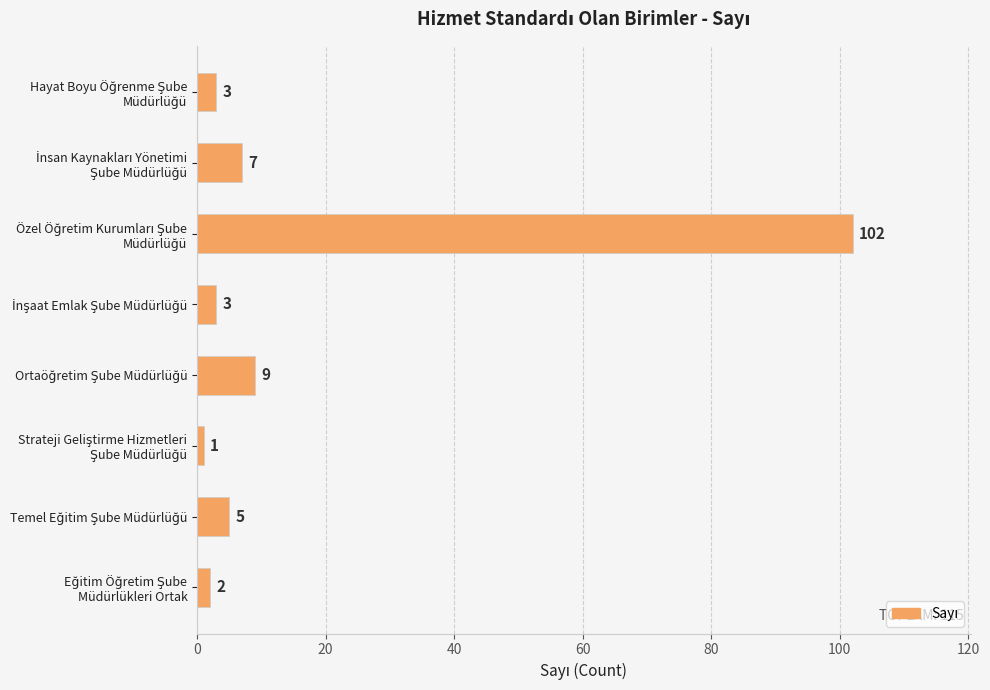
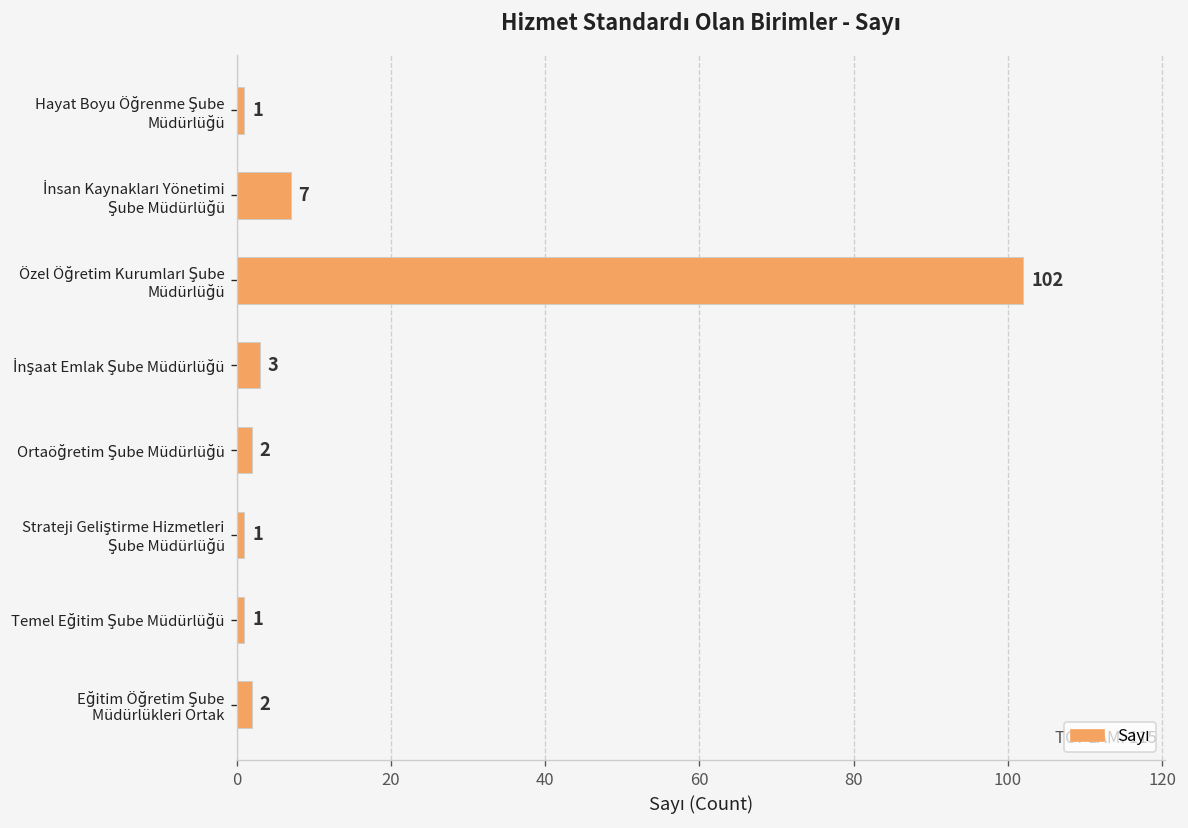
  {
-   "Hayat Boyu Öğrenme Şube Müdürlüğü": 3,
+   "Hayat Boyu Öğrenme Şube Müdürlüğü": 1,
    "İnsan Kaynakları Yönetimi Şube Müdürlüğü": 7,
    "Özel Öğretim Kurumları Şube Müdürlüğü": 102,
    "İnşaat Emlak Şube Müdürlüğü": 3,
-   "Ortaöğretim Şube Müdürlüğü": 9,
+   "Ortaöğretim Şube Müdürlüğü": 2,
    "Strateji Geliştirme Hizmetleri Şube Müdürlüğü": 1,
-   "Temel Eğitim Şube Müdürlüğü": 5,
+   "Temel Eğitim Şube Müdürlüğü": 1,
    "Eğitim Öğretim Şube Müdürlükleri Ortak": 2
  }
